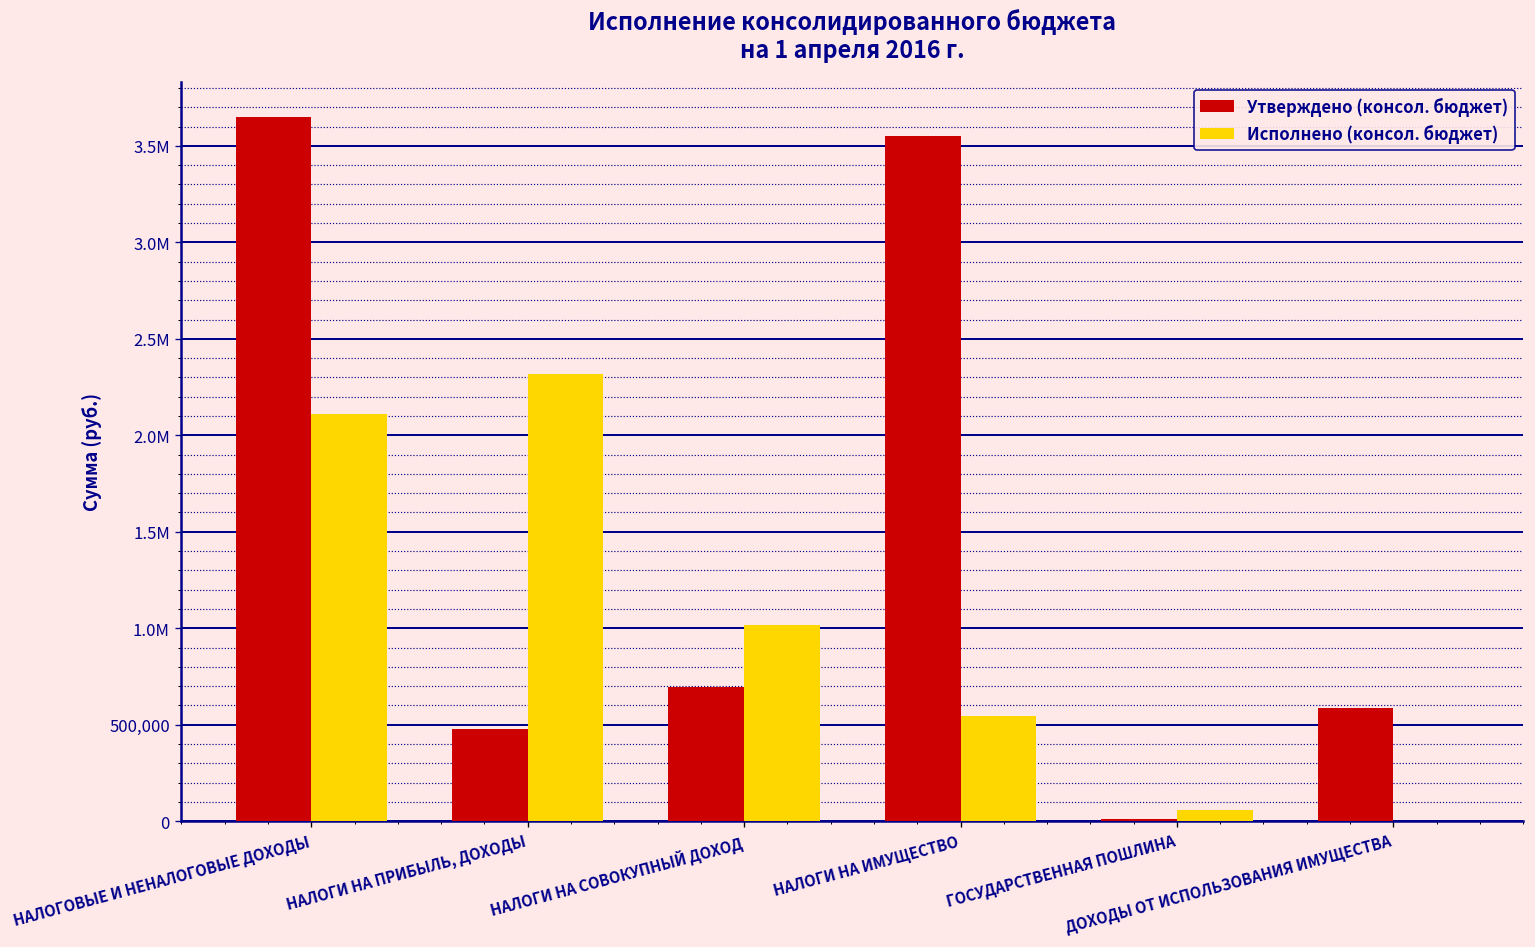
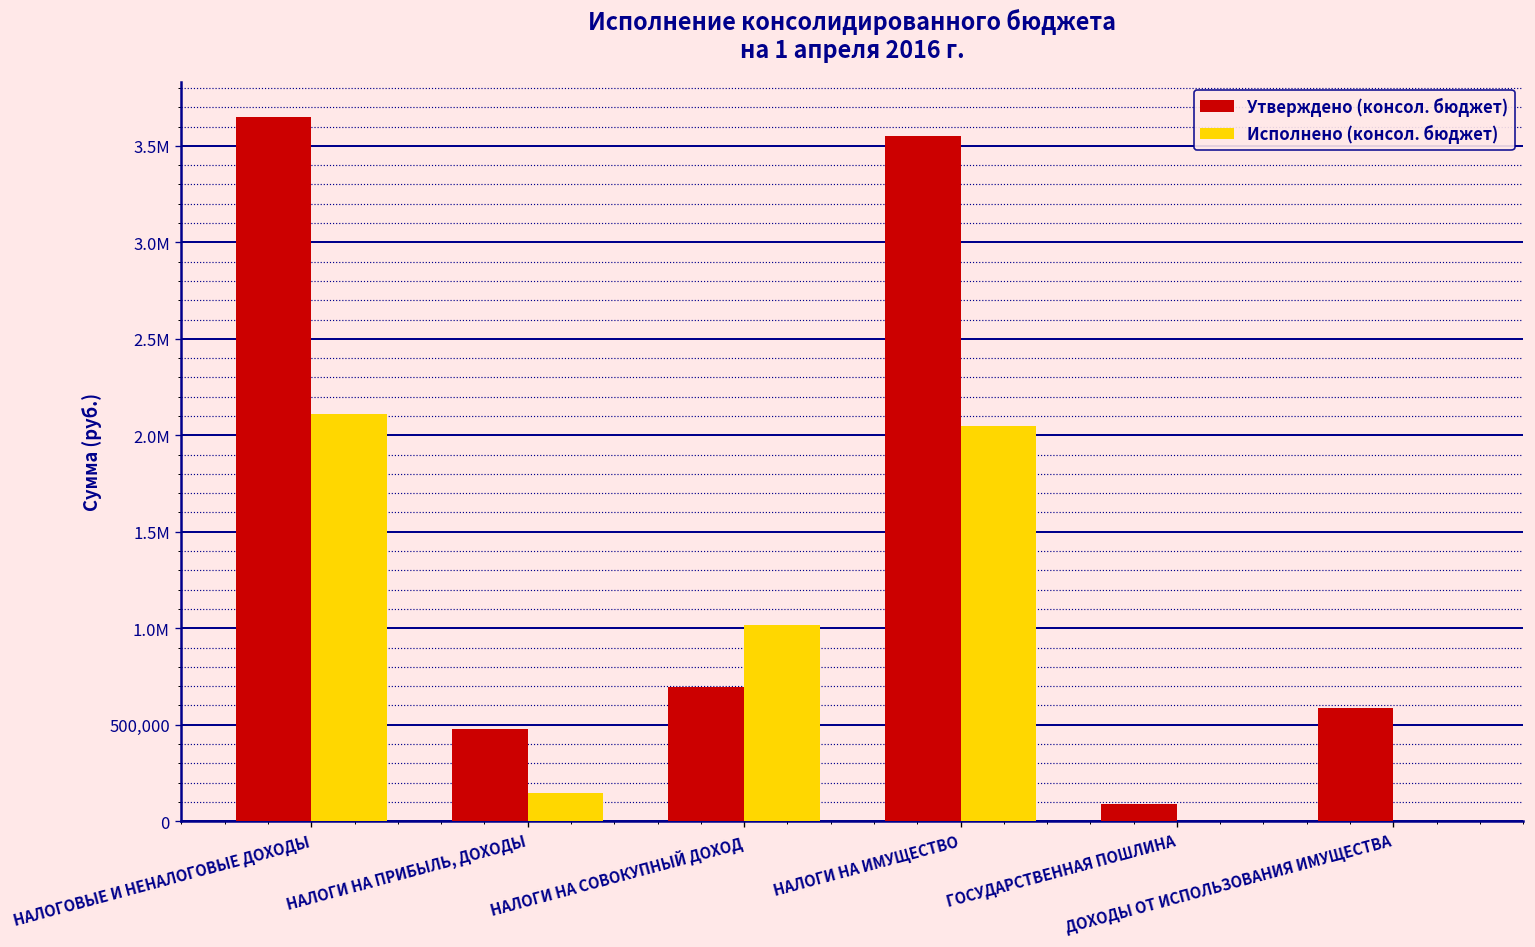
  {
    "Утверждено (консол. бюджет)": {
      "НАЛОГОВЫЕ И НЕНАЛОГОВЫЕ ДОХОДЫ": "3,650,000",
      "НАЛОГИ НА ПРИБЫЛЬ, ДОХОДЫ": "480,000",
      "НАЛОГИ НА СОВОКУПНЫЙ ДОХОД": "700,000",
      "НАЛОГИ НА ИМУЩЕСТВО": "3,550,000",
-     "ГОСУДАРСТВЕННАЯ ПОШЛИНА": "10,000",
+     "ГОСУДАРСТВЕННАЯ ПОШЛИНА": "90,000",
      "ДОХОДЫ ОТ ИСПОЛЬЗОВАНИЯ ИМУЩЕСТВА": "590,000"
    },
    "Исполнено (консол. бюджет)": {
      "НАЛОГОВЫЕ И НЕНАЛОГОВЫЕ ДОХОДЫ": "2,110,000",
-     "НАЛОГИ НА ПРИБЫЛЬ, ДОХОДЫ": "2,320,000",
+     "НАЛОГИ НА ПРИБЫЛЬ, ДОХОДЫ": "150,000",
      "НАЛОГИ НА СОВОКУПНЫЙ ДОХОД": "1,020,000",
-     "НАЛОГИ НА ИМУЩЕСТВО": "550,000",
-     "ГОСУДАРСТВЕННАЯ ПОШЛИНА": "60,000",
+     "НАЛОГИ НА ИМУЩЕСТВО": "2,050,000",
+     "ГОСУДАРСТВЕННАЯ ПОШЛИНА": "0",
      "ДОХОДЫ ОТ ИСПОЛЬЗОВАНИЯ ИМУЩЕСТВА": "0"
    }
  }
